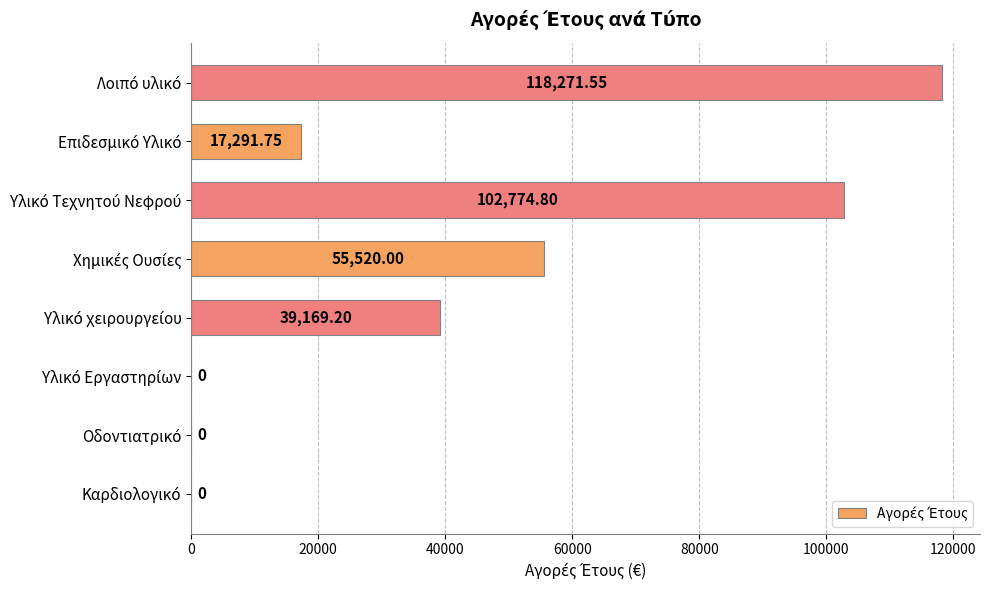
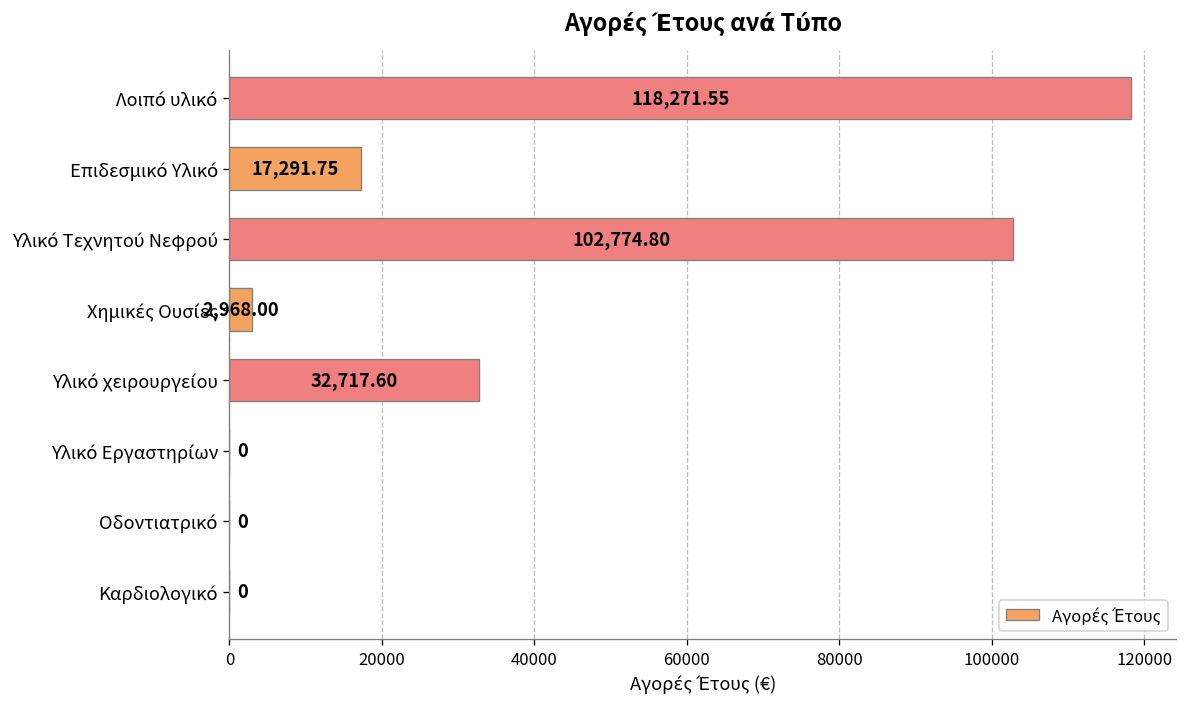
  {
    "Λοιπό υλικό": "118,271.55",
    "Επιδεσμικό Υλικό": "17,291.75",
    "Υλικό Τεχνητού Νεφρού": "102,774.80",
-   "Χημικές Ουσίες": "55,520.00",
-   "Υλικό χειρουργείου": "39,169.20",
+   "Χημικές Ουσίες": "2,968.00",
+   "Υλικό χειρουργείου": "32,717.60",
    "Υλικό Εργαστηρίων": "0",
    "Οδοντιατρικό": "0",
    "Καρδιολογικό": "0"
  }
